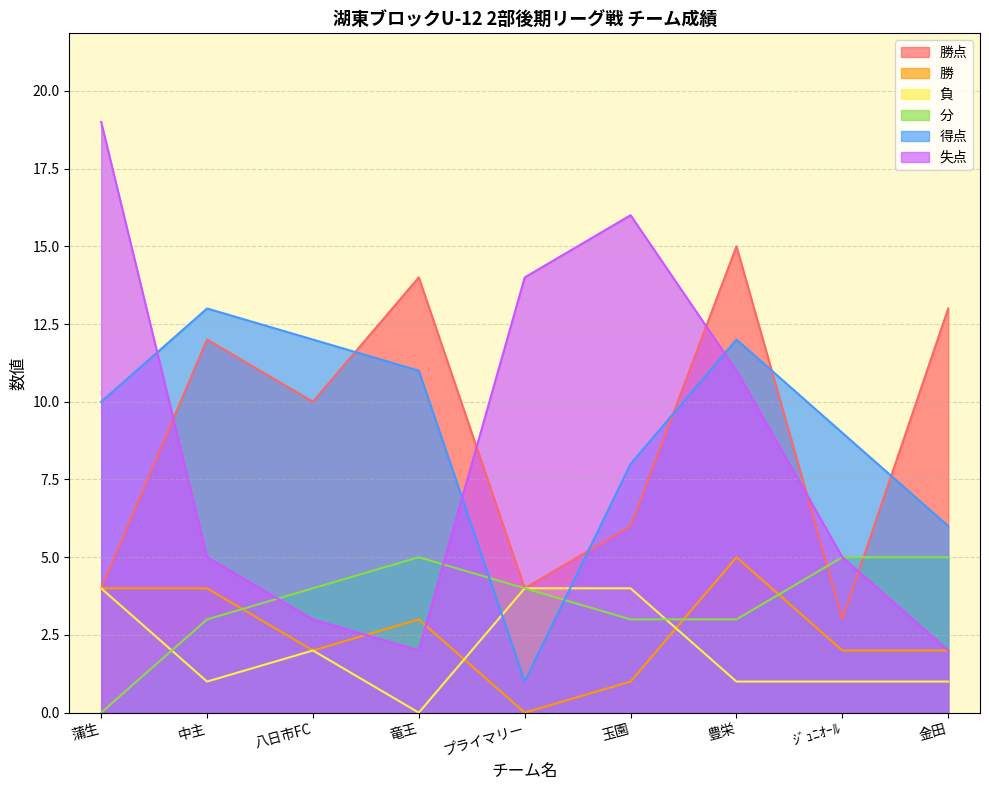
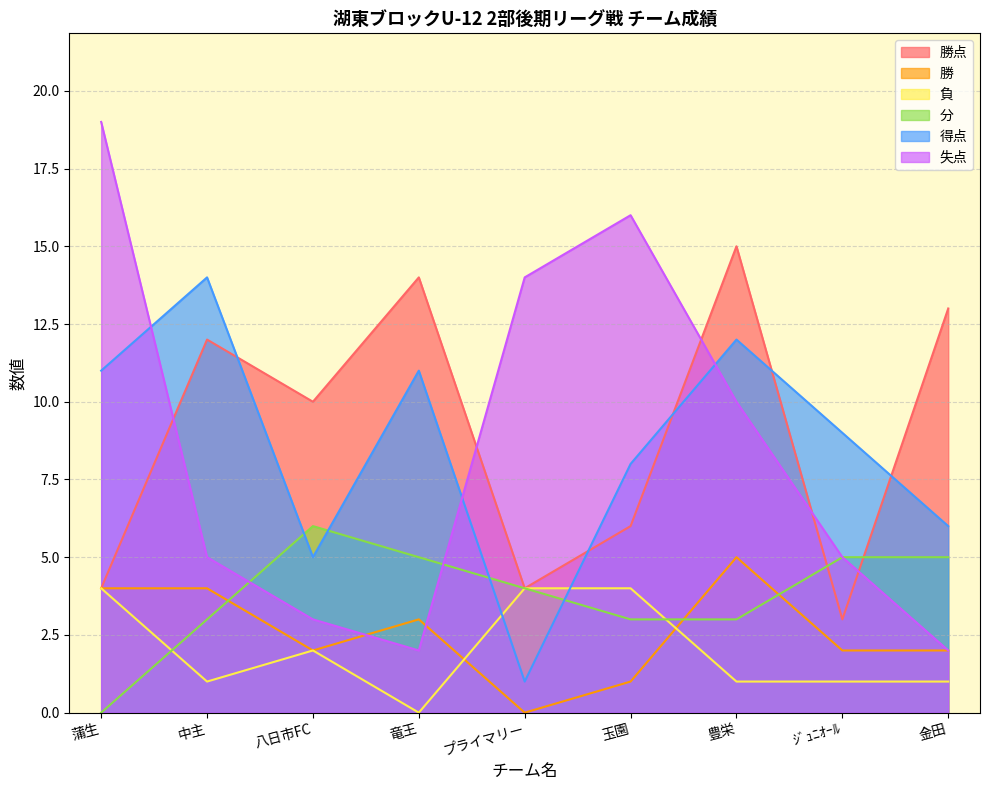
  {
    "勝点": {
      "中主": 12,
      "八日市FC": 10,
      "竜王": 14,
      "玉園": 6,
      "豊栄": 15,
      "ｼﾞｭﾆｵｰﾙ": 3,
      "金田": 13
    },
    "勝": {
      "中主": 4,
      "竜王": 3,
      "プライマリー": 0,
      "玉園": 1,
      "豊栄": 5,
      "ｼﾞｭﾆｵｰﾙ": 2
    },
    "負": {
      "中主": 1,
      "竜王": 0,
      "玉園": 4,
      "豊栄": 1,
      "ｼﾞｭﾆｵｰﾙ": 1,
      "金田": 1
    },
    "分": {
      "蒲生": 0,
      "中主": 3,
-     "八日市FC": 4,
+     "八日市FC": 6,
      "竜王": 5,
      "玉園": 3,
      "豊栄": 3,
      "金田": 5
    },
    "得点": {
-     "蒲生": 10,
-     "中主": 13,
-     "八日市FC": 12,
+     "蒲生": 11,
+     "中主": 14,
+     "八日市FC": 5,
      "竜王": 11,
      "プライマリー": 1,
      "玉園": 8,
      "豊栄": 12,
      "ｼﾞｭﾆｵｰﾙ": 9,
      "金田": 6
    },
    "失点": {
      "蒲生": 19,
      "中主": 5,
      "八日市FC": 3,
      "竜王": 2,
      "プライマリー": 14,
      "玉園": 16,
-     "豊栄": 11
+     "豊栄": 10
    }
  }
